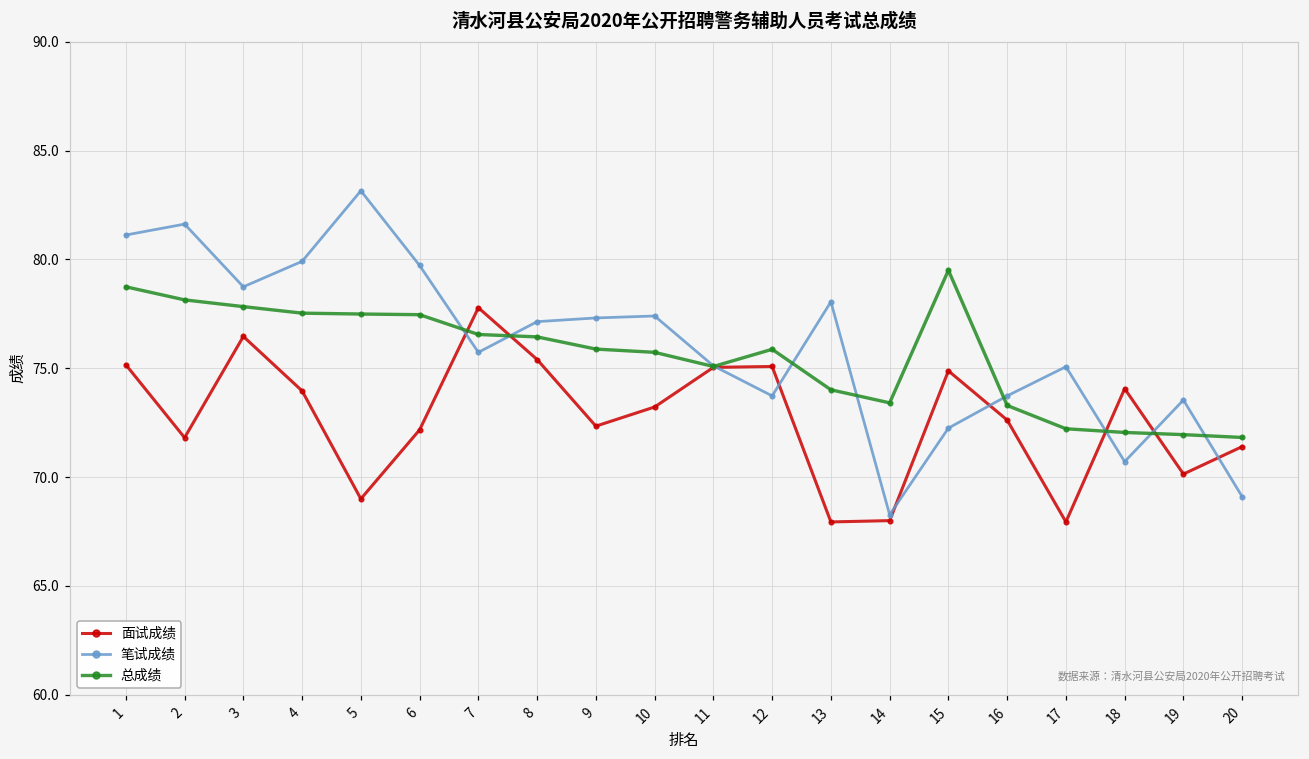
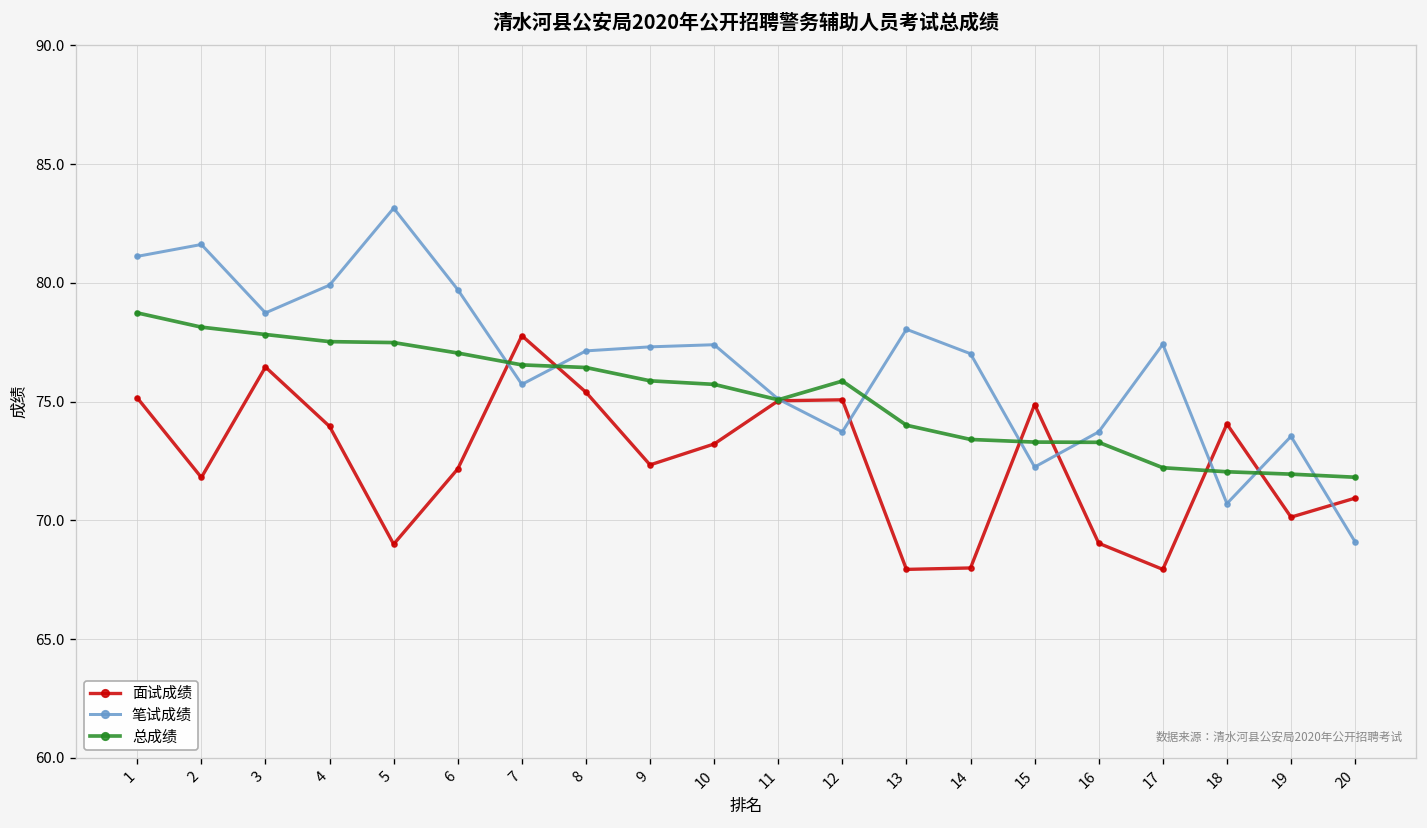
  {
    "面试成绩": {
      "1": 75.2,
      "2": 71.8,
      "3": 76.5,
      "4": 74.0,
      "5": 69.0,
      "6": 72.2,
      "7": 77.8,
      "8": 75.4,
      "9": 72.3,
      "10": 73.2,
      "12": 75.1,
      "13": 67.9,
      "14": 68.0,
      "15": 74.9,
-     "16": 72.6,
+     "16": 69.0,
      "17": 67.9,
      "18": 74.1,
      "19": 70.1,
-     "20": 71.4
+     "20": 70.9
    },
    "笔试成绩": {
      "1": 81.1,
      "2": 81.6,
      "3": 78.7,
      "4": 79.9,
      "5": 83.2,
      "6": 79.7,
      "7": 75.7,
      "8": 77.1,
      "9": 77.3,
      "10": 77.4,
      "12": 73.7,
      "13": 78.1,
-     "14": 68.3,
+     "14": 77.0,
      "15": 72.3,
      "16": 73.7,
-     "17": 75.1,
+     "17": 77.4,
      "18": 70.7,
      "19": 73.5,
      "20": 69.1
    },
    "总成绩": {
      "1": 78.7,
      "2": 78.1,
      "3": 77.8,
      "4": 77.5,
      "5": 77.5,
-     "6": 77.5,
+     "6": 77.1,
      "7": 76.6,
      "8": 76.4,
      "9": 75.9,
      "10": 75.7,
      "12": 75.9,
      "13": 74.0,
      "14": 73.4,
-     "15": 79.5,
+     "15": 73.3,
      "16": 73.3,
      "17": 72.2,
      "18": 72.1,
      "19": 72.0,
      "20": 71.8
    }
  }
